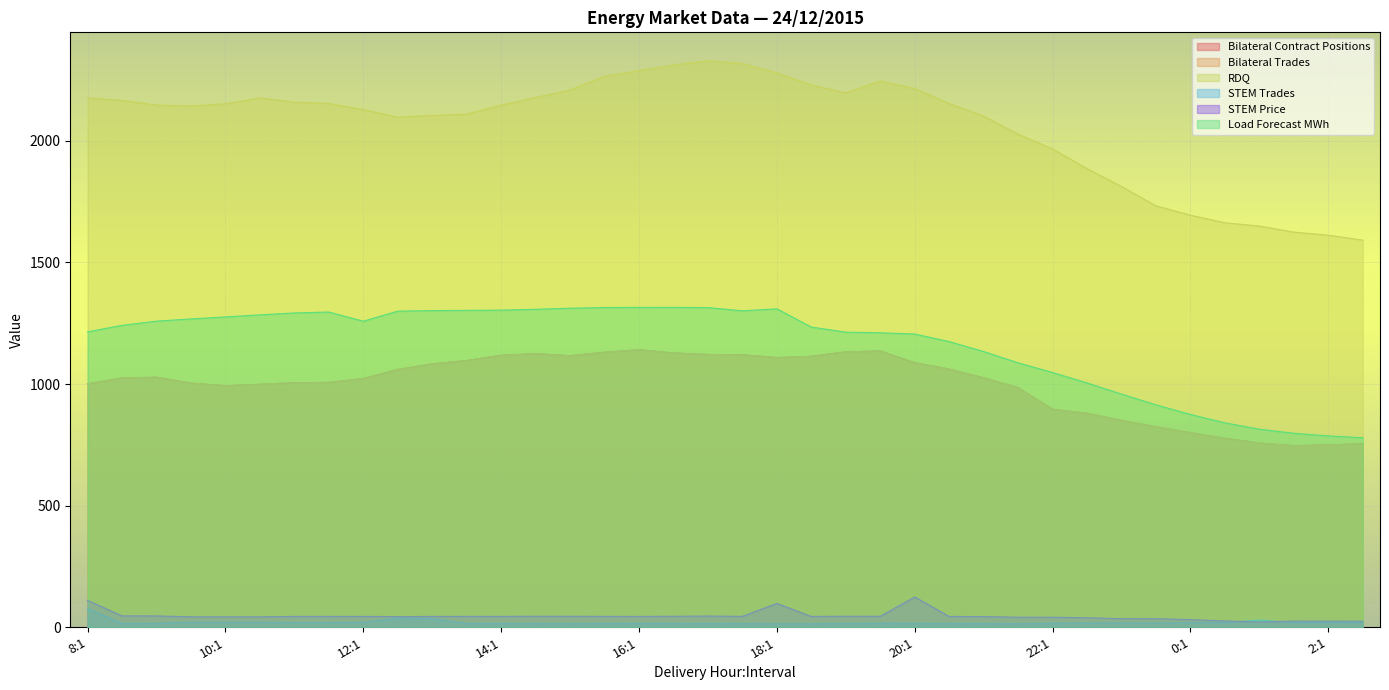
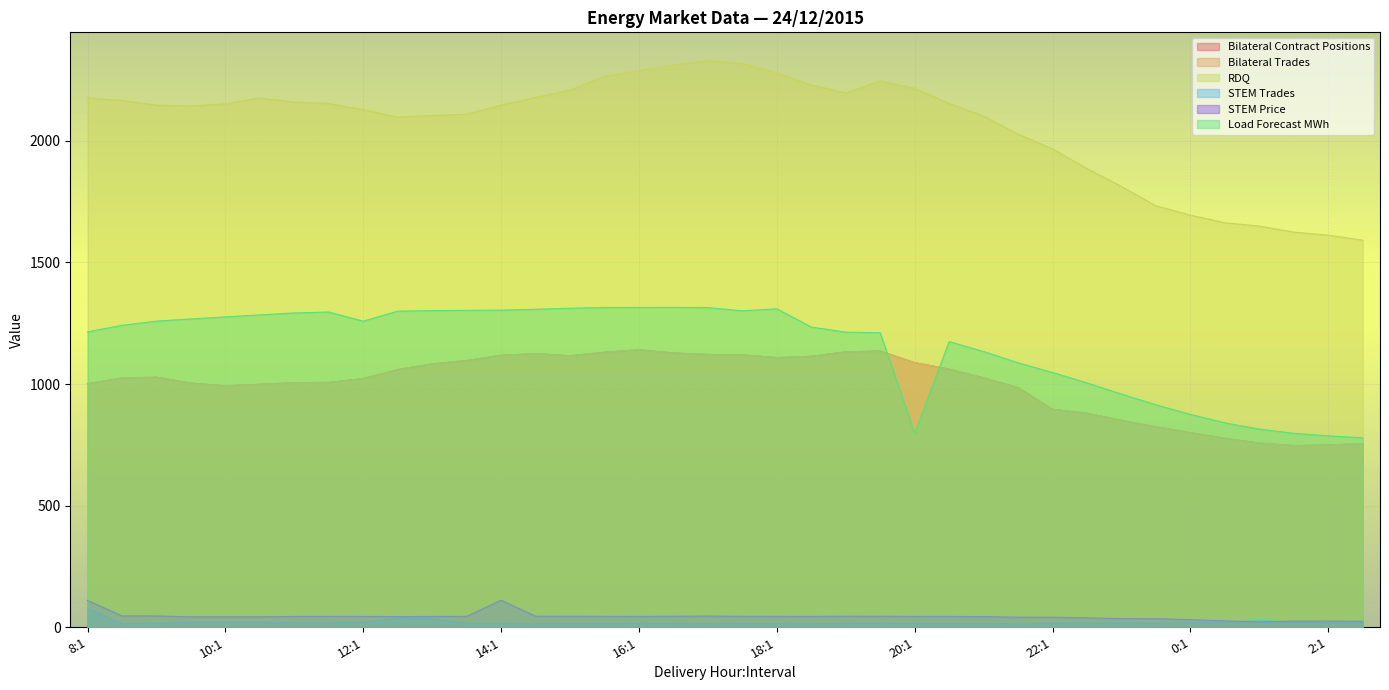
  {
    "STEM Trades": {
      "8:1": 80,
      "10:1": 20,
      "12:1": 20,
      "14:1": 20,
      "16:1": 20,
      "18:1": 10,
      "20:1": 20,
      "22:1": 20,
      "0:1": 20
    },
    "STEM Price": {
      "8:1": 110,
      "10:1": 40,
      "12:1": 40,
-     "14:1": 40,
+     "14:1": 110,
      "16:1": 40,
-     "18:1": 100,
-     "20:1": 120,
+     "18:1": 40,
+     "20:1": 40,
      "22:1": 40,
      "0:1": 30
    },
    "Load Forecast MWh": {
      "8:1": 1210,
      "10:1": 1280,
      "12:1": 1260,
      "14:1": 1300,
      "16:1": 1320,
      "18:1": 1310,
-     "20:1": 1210,
+     "20:1": 800,
      "22:1": 1050,
      "0:1": 880,
      "2:1": 790
    }
  }
